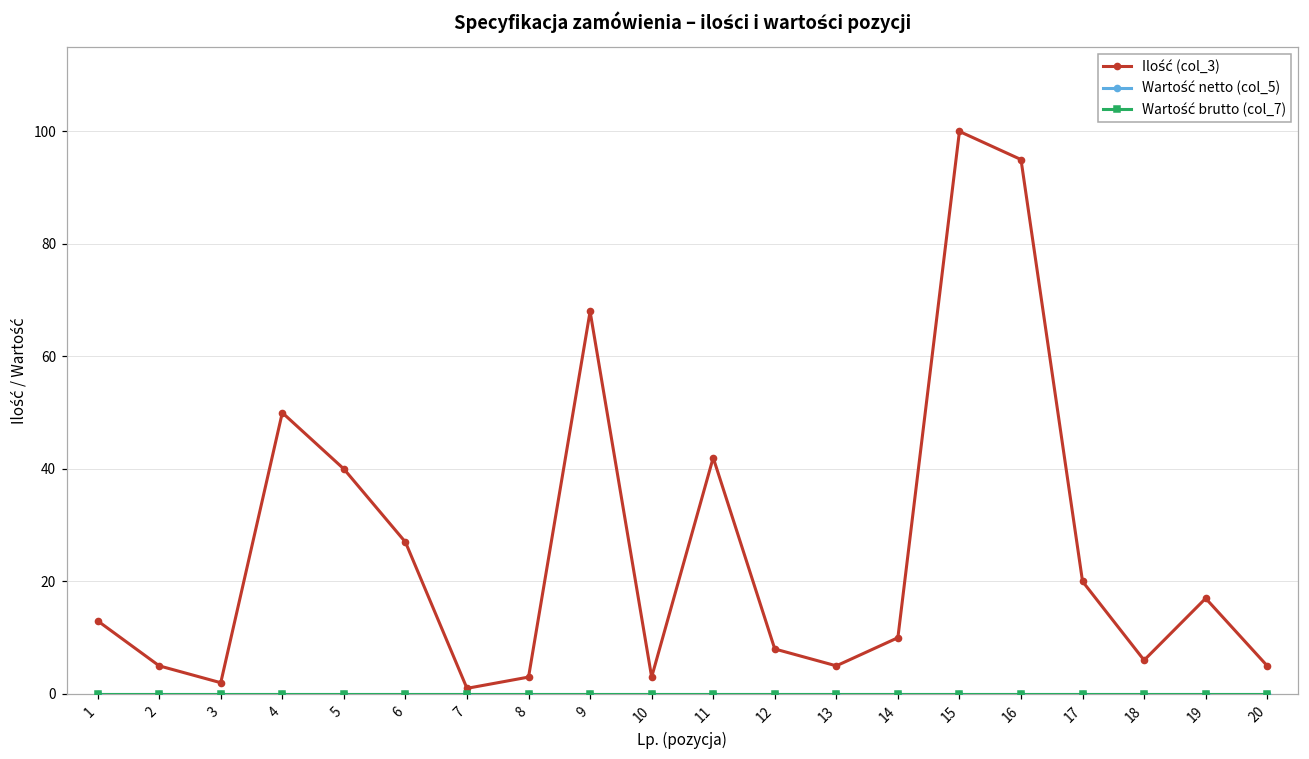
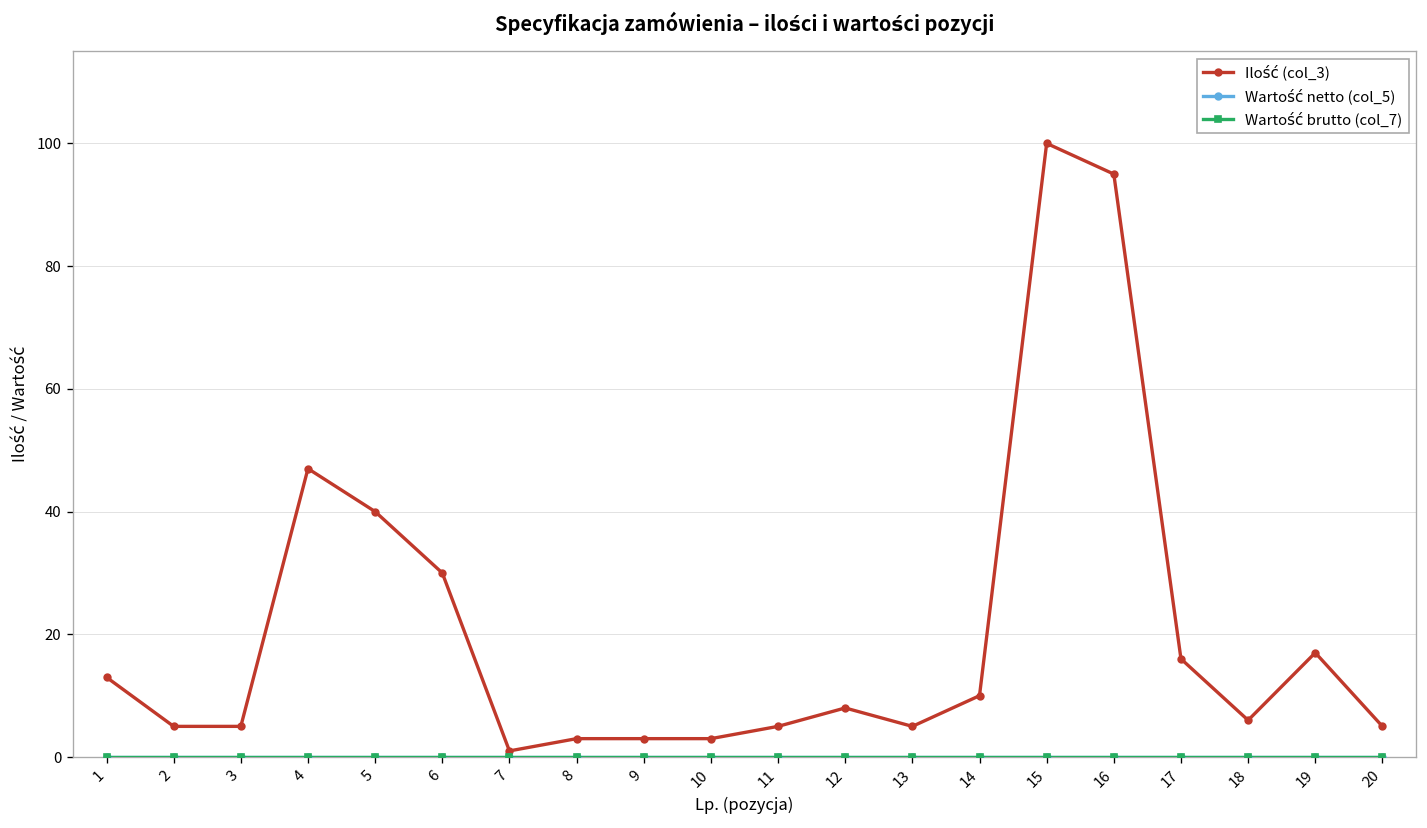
  {
    "Ilość (col_3)": {
      "1": 13,
      "2": 5,
-     "3": 2,
-     "4": 50,
+     "3": 5,
+     "4": 47,
      "5": 40,
-     "6": 27,
+     "6": 30,
      "7": 1,
      "8": 3,
-     "9": 68,
+     "9": 3,
      "10": 3,
-     "11": 42,
+     "11": 5,
      "12": 8,
      "13": 5,
      "14": 10,
      "15": 100,
      "16": 95,
-     "17": 20,
+     "17": 16,
      "18": 6,
      "19": 17,
      "20": 5
    },
    "Wartość brutto (col_7)": {
      "1": 0,
      "2": 0,
      "3": 0,
      "4": 0,
      "5": 0,
      "6": 0,
      "7": 0,
      "8": 0,
      "9": 0,
      "10": 0,
      "11": 0,
      "12": 0,
      "13": 0,
      "14": 0,
      "15": 0,
      "16": 0,
      "17": 0,
      "18": 0,
      "19": 0,
      "20": 0
    }
  }
